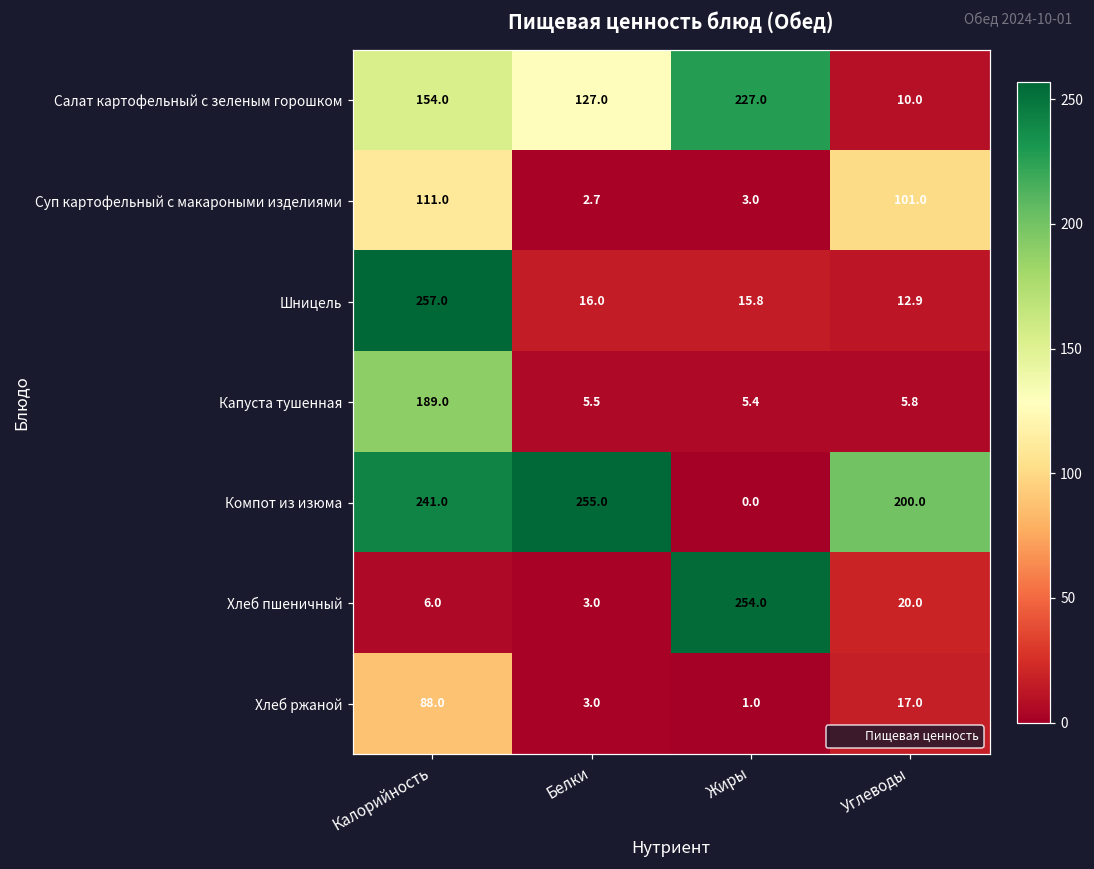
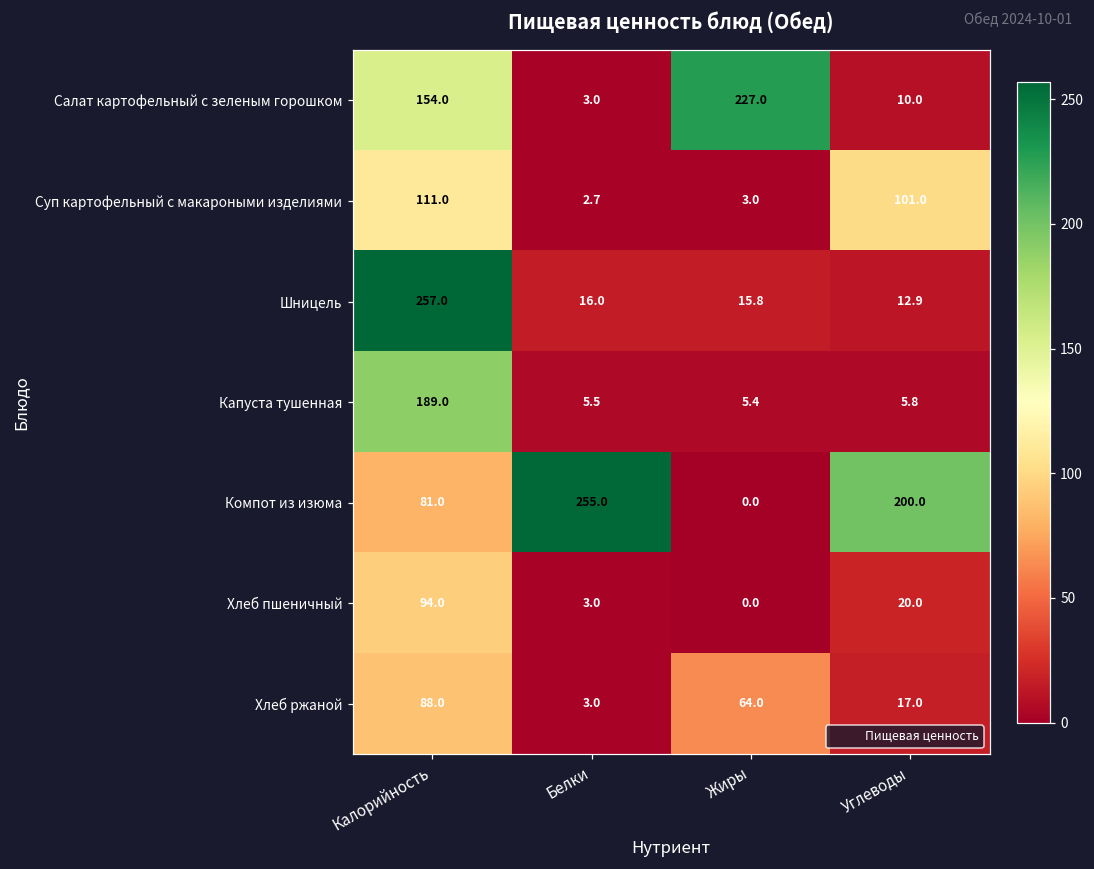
  {
    "Салат картофельный с зеленым горошком": {
      "Калорийность": 154.0,
-     "Белки": 127.0,
+     "Белки": 3.0,
      "Жиры": 227.0,
      "Углеводы": 10.0
    },
    "Суп картофельный с макароными изделиями": {
      "Калорийность": 111.0,
      "Белки": 2.7,
      "Жиры": 3.0,
      "Углеводы": 101.0
    },
    "Шницель": {
      "Калорийность": 257.0,
      "Белки": 16.0,
      "Жиры": 15.8,
      "Углеводы": 12.9
    },
    "Капуста тушенная": {
      "Калорийность": 189.0,
      "Белки": 5.5,
      "Жиры": 5.4,
      "Углеводы": 5.8
    },
    "Компот из изюма": {
-     "Калорийность": 241.0,
+     "Калорийность": 81.0,
      "Белки": 255.0,
      "Жиры": 0.0,
      "Углеводы": 200.0
    },
    "Хлеб пшеничный": {
-     "Калорийность": 6.0,
+     "Калорийность": 94.0,
      "Белки": 3.0,
-     "Жиры": 254.0,
+     "Жиры": 0.0,
      "Углеводы": 20.0
    },
    "Хлеб ржаной": {
      "Калорийность": 88.0,
      "Белки": 3.0,
-     "Жиры": 1.0,
+     "Жиры": 64.0,
      "Углеводы": 17.0
    }
  }
